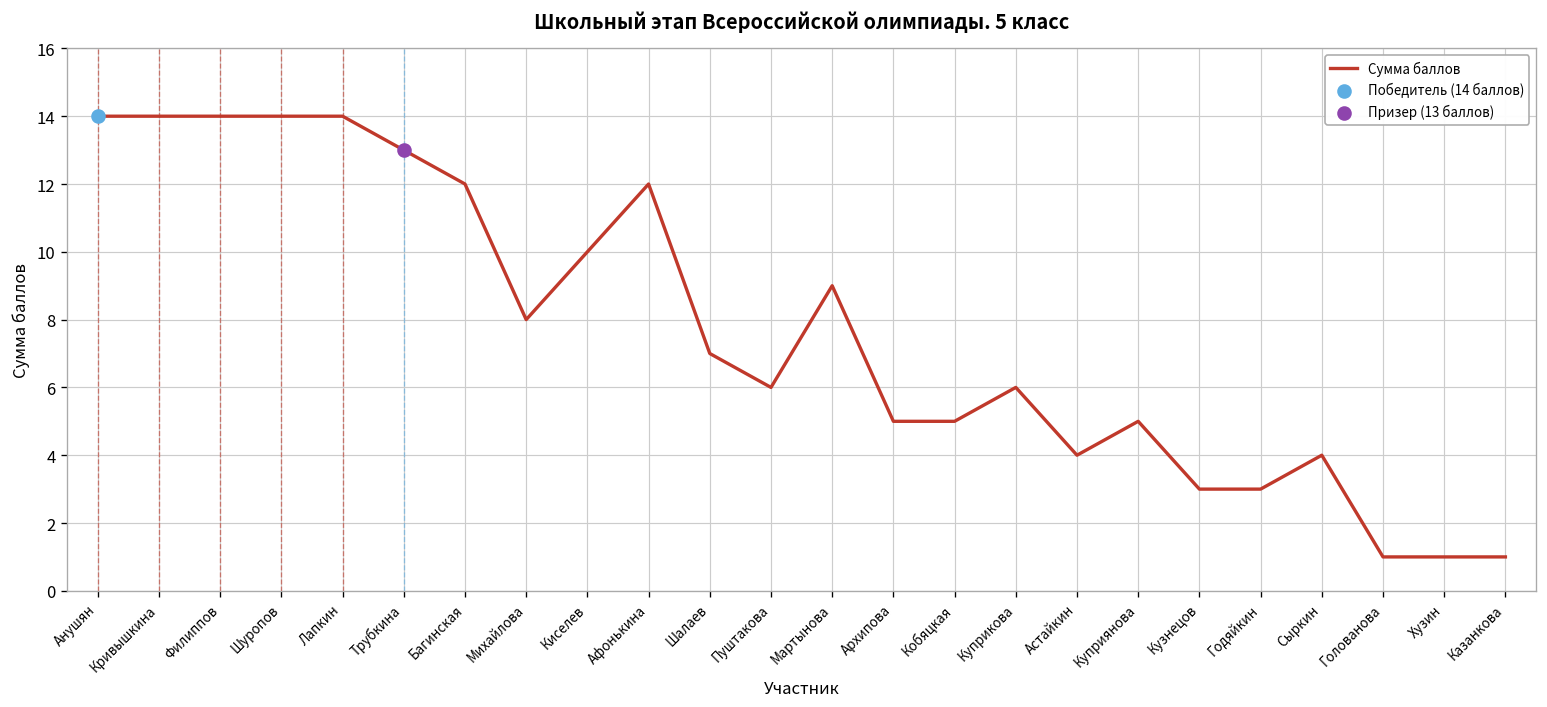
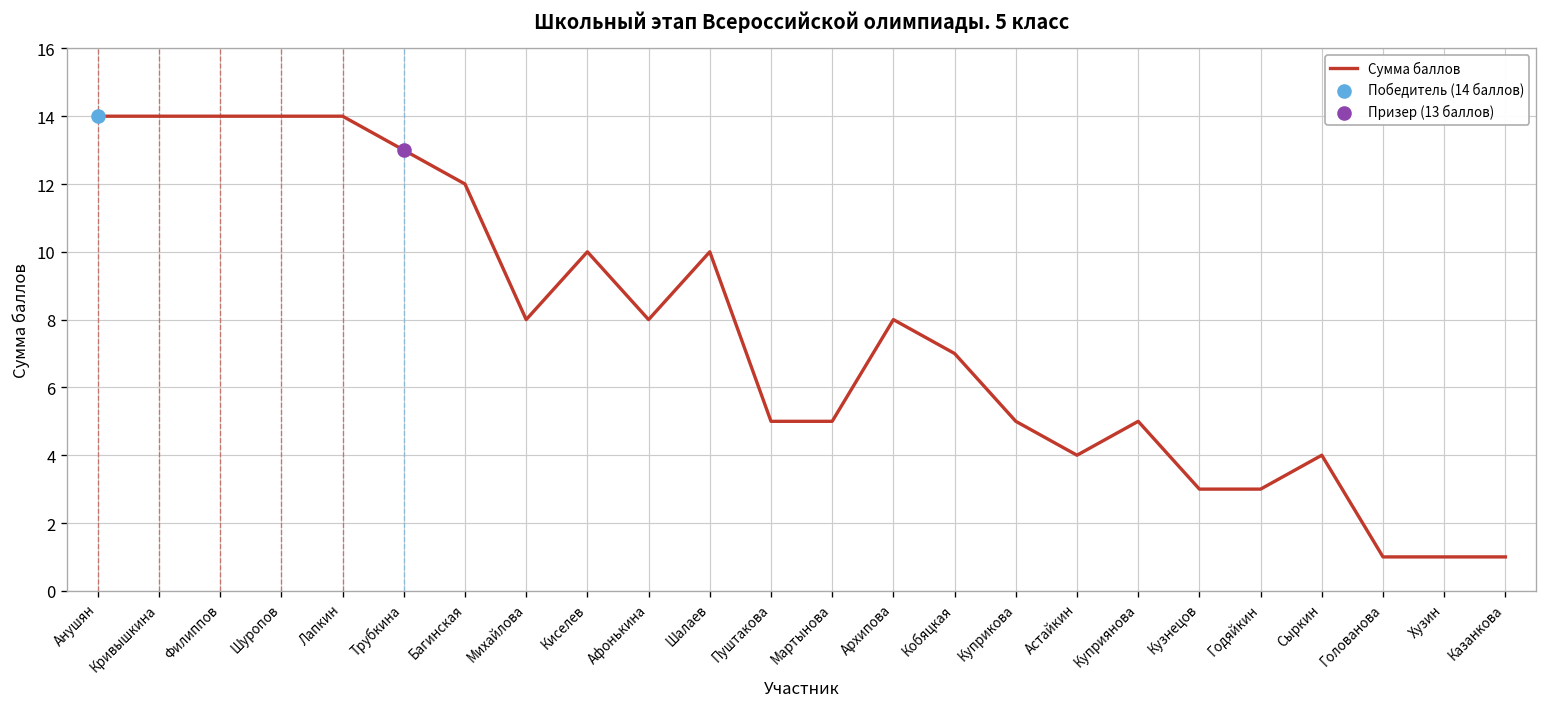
  {
    "Сумма баллов": {
      "Кривышкина": 14,
      "Филиппов": 14,
      "Шуропов": 14,
      "Лапкин": 14,
      "Багинская": 12,
      "Михайлова": 8,
      "Киселев": 10,
-     "Афонькина": 12,
-     "Шалаев": 7,
-     "Пуштакова": 6,
-     "Мартынова": 9,
-     "Архипова": 5,
-     "Кобяцкая": 5,
-     "Куприкова": 6,
+     "Афонькина": 8,
+     "Шалаев": 10,
+     "Пуштакова": 5,
+     "Мартынова": 5,
+     "Архипова": 8,
+     "Кобяцкая": 7,
+     "Куприкова": 5,
      "Астайкин": 4,
      "Куприянова": 5,
      "Кузнецов": 3,
      "Годяйкин": 3,
      "Сыркин": 4,
      "Голованова": 1,
      "Хузин": 1,
      "Казанкова": 1
    }
  }
